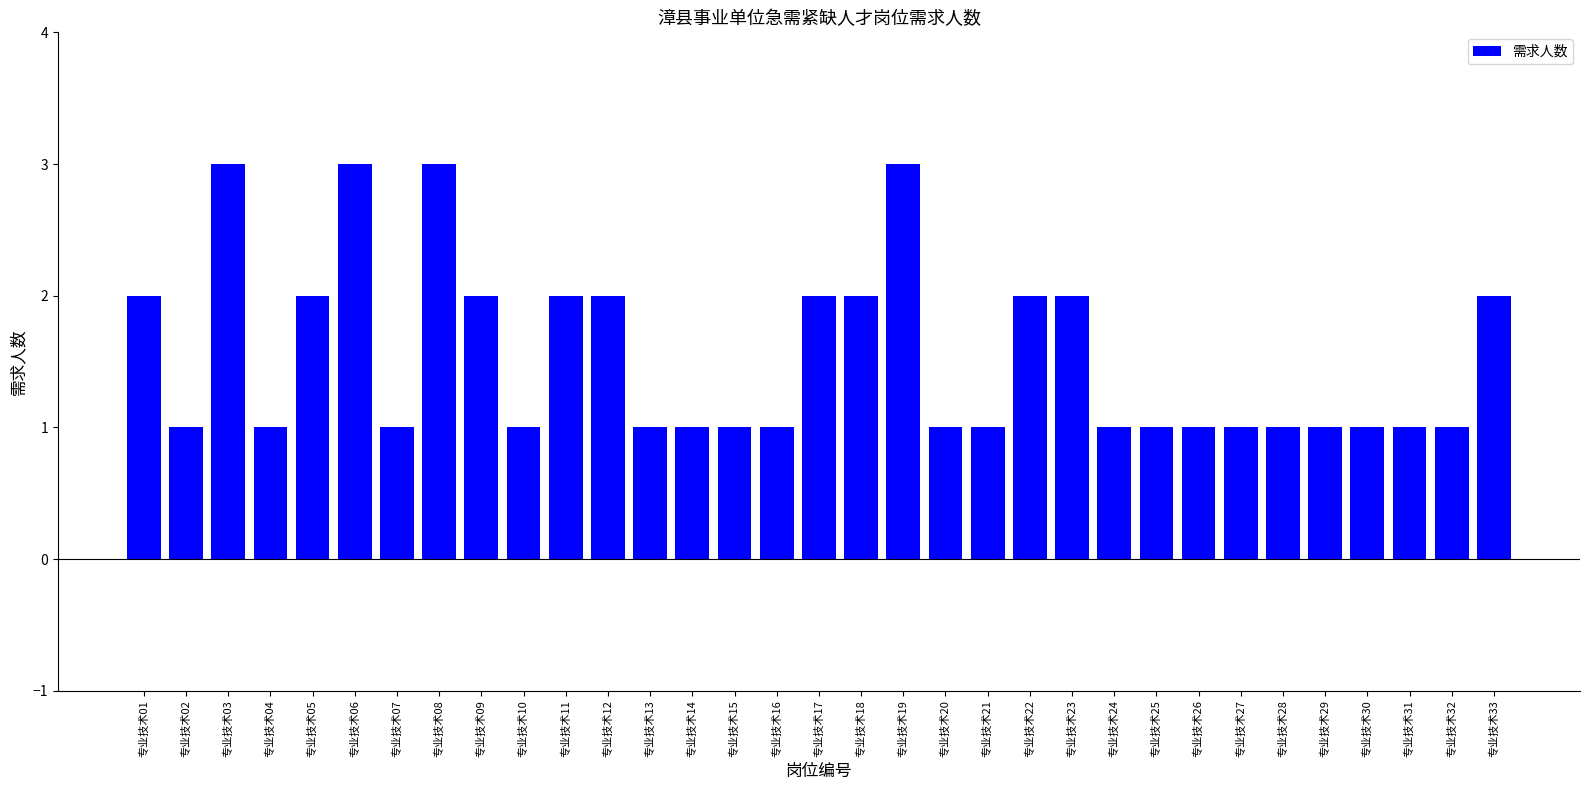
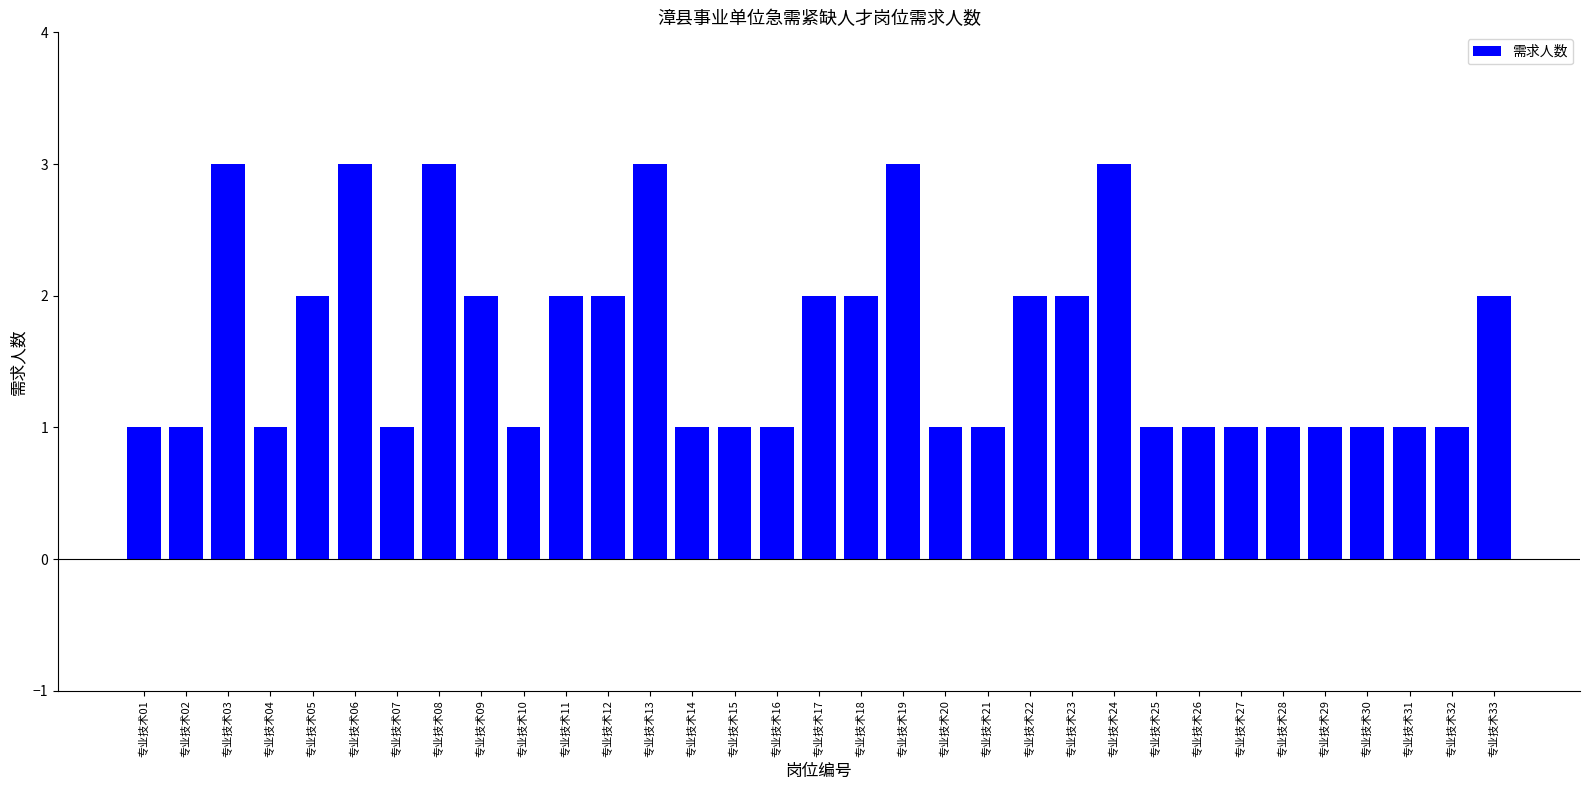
  {
-   "专业技术01": 2,
+   "专业技术01": 1,
    "专业技术02": 1,
    "专业技术03": 3,
    "专业技术04": 1,
    "专业技术05": 2,
    "专业技术06": 3,
    "专业技术07": 1,
    "专业技术08": 3,
    "专业技术09": 2,
    "专业技术10": 1,
    "专业技术11": 2,
    "专业技术12": 2,
-   "专业技术13": 1,
+   "专业技术13": 3,
    "专业技术14": 1,
    "专业技术15": 1,
    "专业技术16": 1,
    "专业技术17": 2,
    "专业技术18": 2,
    "专业技术19": 3,
    "专业技术20": 1,
    "专业技术21": 1,
    "专业技术22": 2,
    "专业技术23": 2,
-   "专业技术24": 1,
+   "专业技术24": 3,
    "专业技术25": 1,
    "专业技术26": 1,
    "专业技术27": 1,
    "专业技术28": 1,
    "专业技术29": 1,
    "专业技术30": 1,
    "专业技术31": 1,
    "专业技术32": 1,
    "专业技术33": 2
  }
